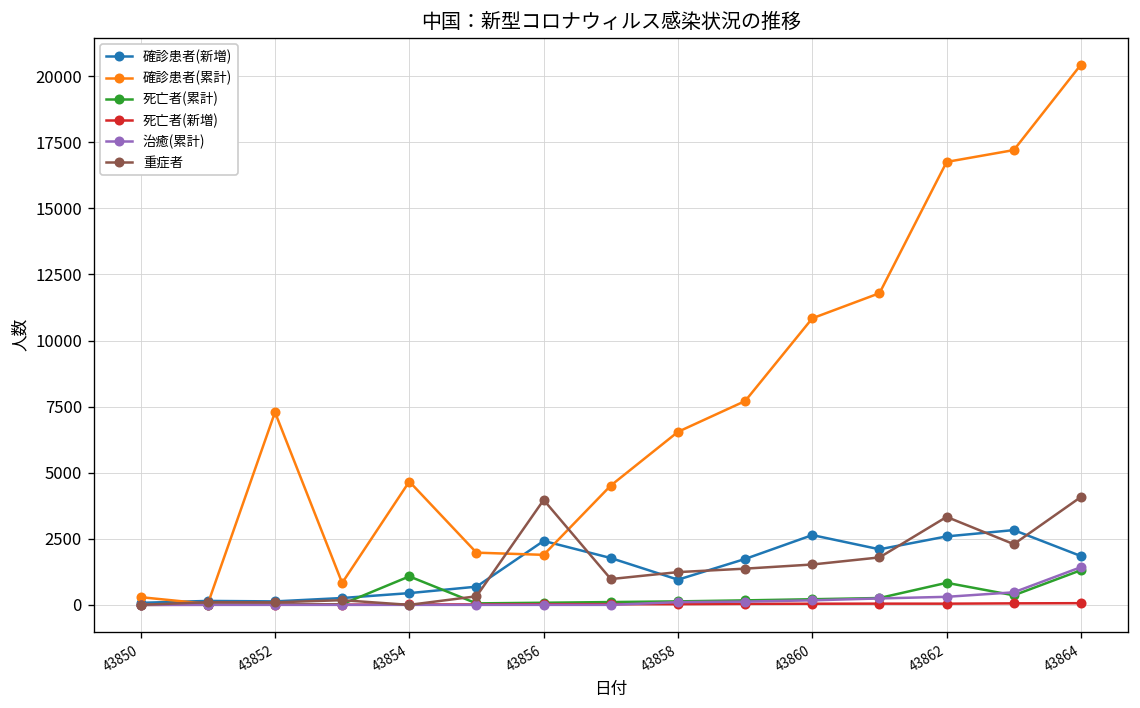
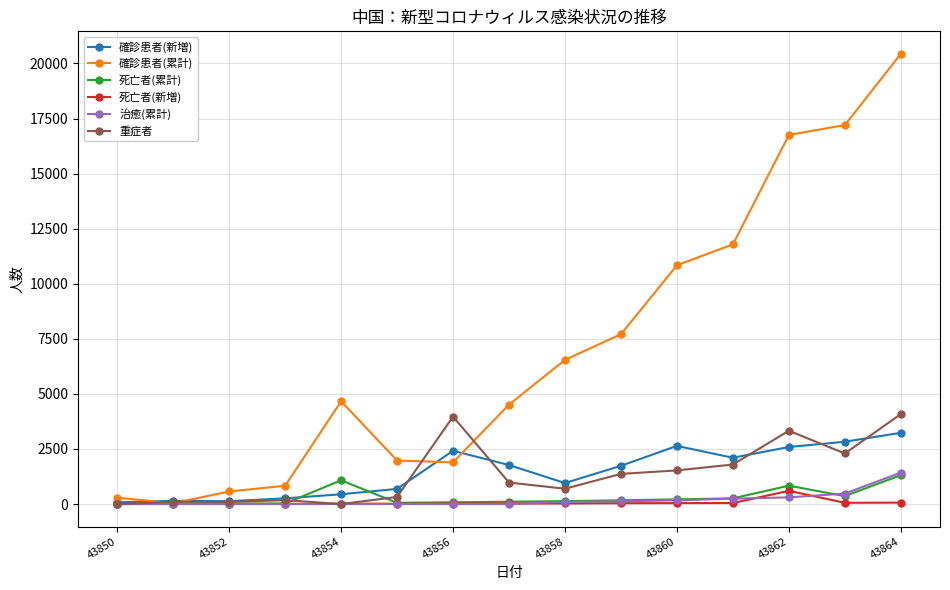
  {
    "確診患者(新増)": {
      "43854": 400,
      "43856": 2400,
      "43858": 1000,
      "43860": 2600,
      "43862": 2600,
-     "43864": 1800
+     "43864": 3200
    },
    "確診患者(累計)": {
      "43850": 300,
-     "43852": 7300,
+     "43852": 600,
      "43854": 4700,
      "43856": 1900,
      "43858": 6500,
      "43860": 10800,
      "43862": 16800,
      "43864": 20400
    },
    "死亡者(累計)": {
      "43854": 1100,
      "43862": 800,
      "43864": 1300
    },
    "死亡者(新増)": {
      "43860": 0,
-     "43862": 0,
+     "43862": 600,
      "43864": 100
    },
    "治癒(累計)": {
      "43862": 300,
      "43864": 1400
    },
    "重症者": {
      "43856": 4000,
-     "43858": 1200,
+     "43858": 700,
      "43860": 1500,
      "43862": 3300,
      "43864": 4100
    }
  }
